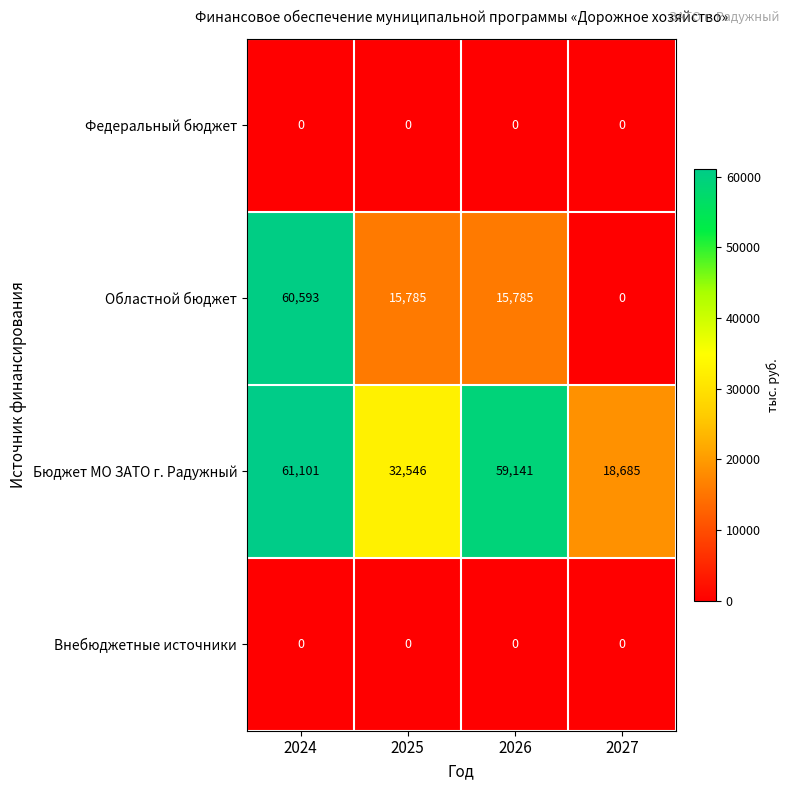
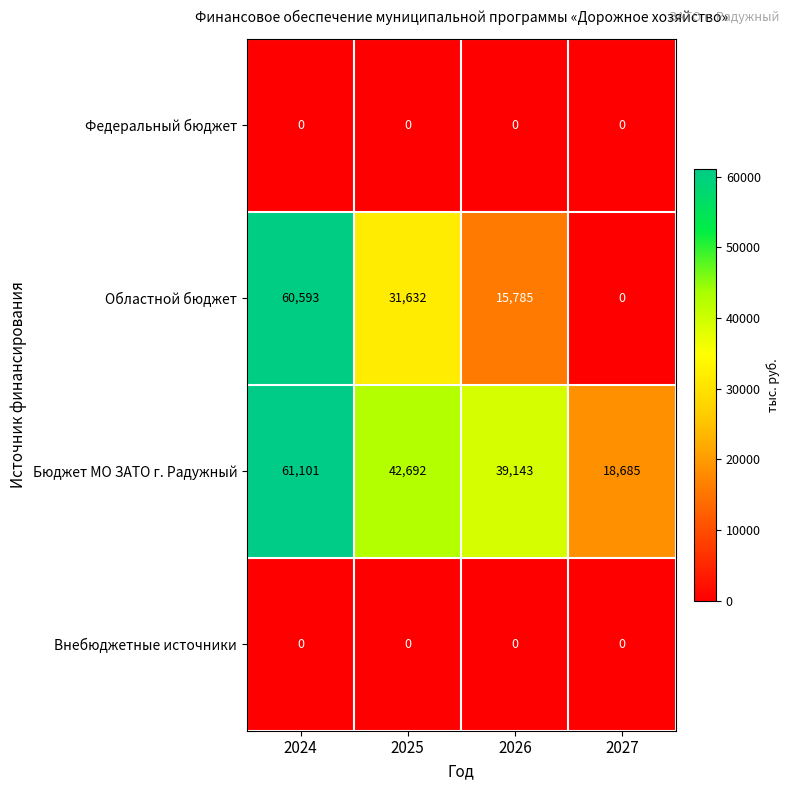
  {
    "Федеральный бюджет": {
      "2024": "0",
      "2025": "0",
      "2026": "0",
      "2027": "0"
    },
    "Областной бюджет": {
      "2024": "60,593",
-     "2025": "15,785",
+     "2025": "31,632",
      "2026": "15,785",
      "2027": "0"
    },
    "Бюджет МО ЗАТО г. Радужный": {
      "2024": "61,101",
-     "2025": "32,546",
-     "2026": "59,141",
+     "2025": "42,692",
+     "2026": "39,143",
      "2027": "18,685"
    },
    "Внебюджетные источники": {
      "2024": "0",
      "2025": "0",
      "2026": "0",
      "2027": "0"
    }
  }
